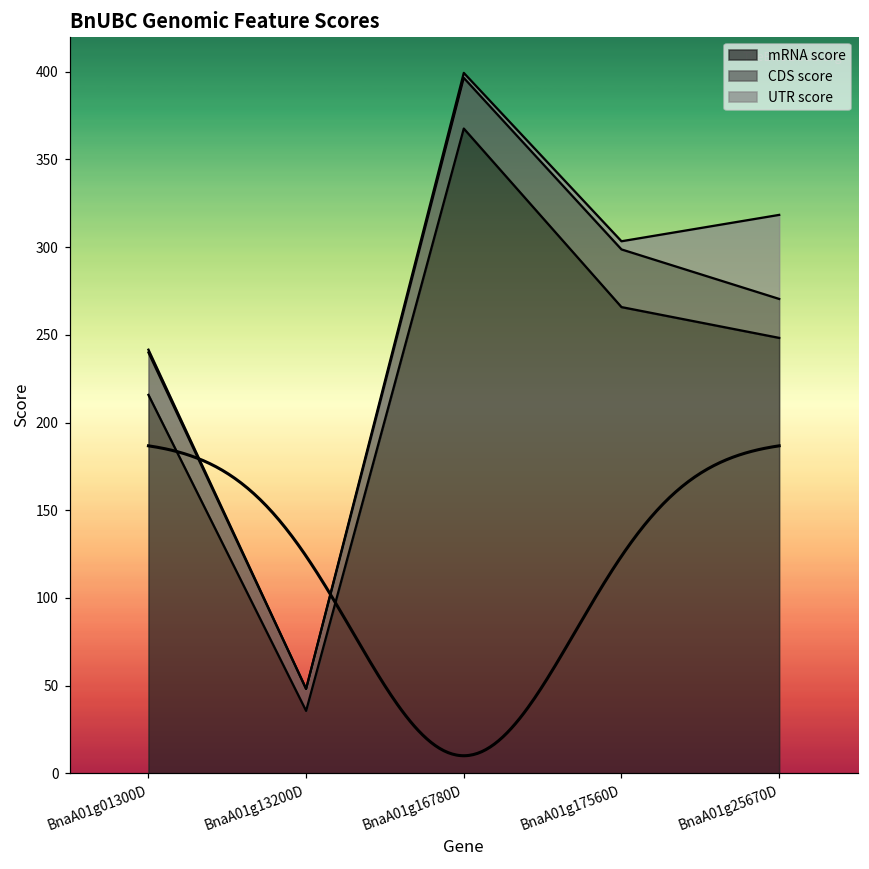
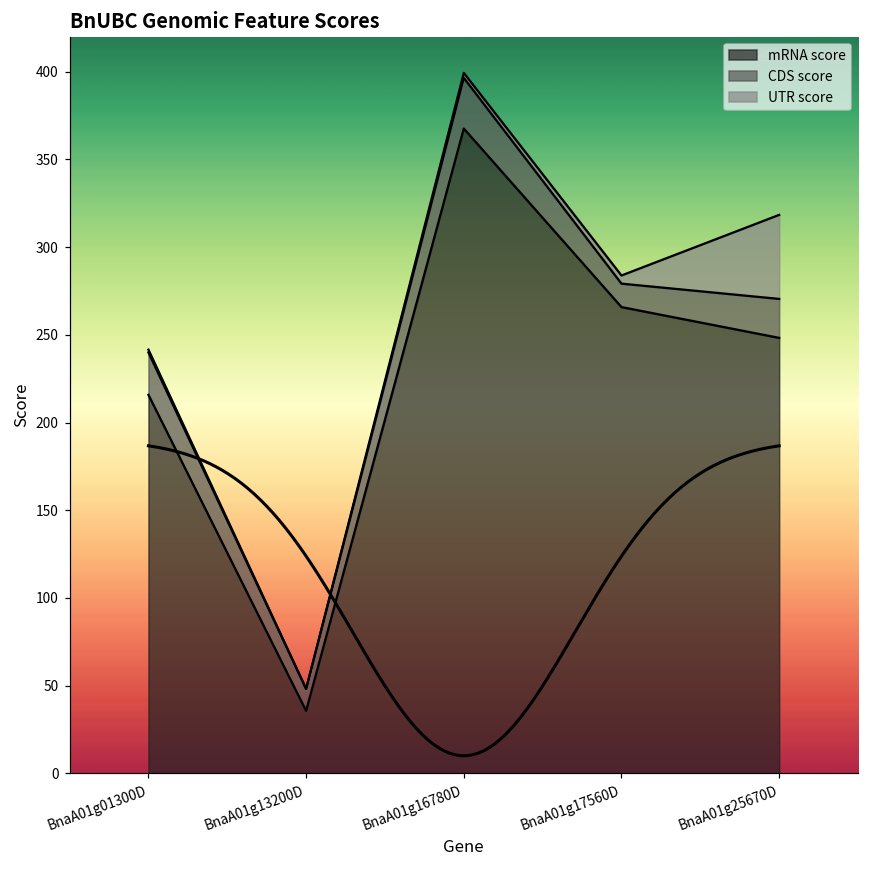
  {
    "CDS score": {
      "BnaA01g16780D": 29,
-     "BnaA01g17560D": 33,
+     "BnaA01g17560D": 13,
      "BnaA01g25670D": 22
    },
    "UTR score": {
      "BnaA01g16780D": 3,
      "BnaA01g17560D": 5,
      "BnaA01g25670D": 48
    }
  }
